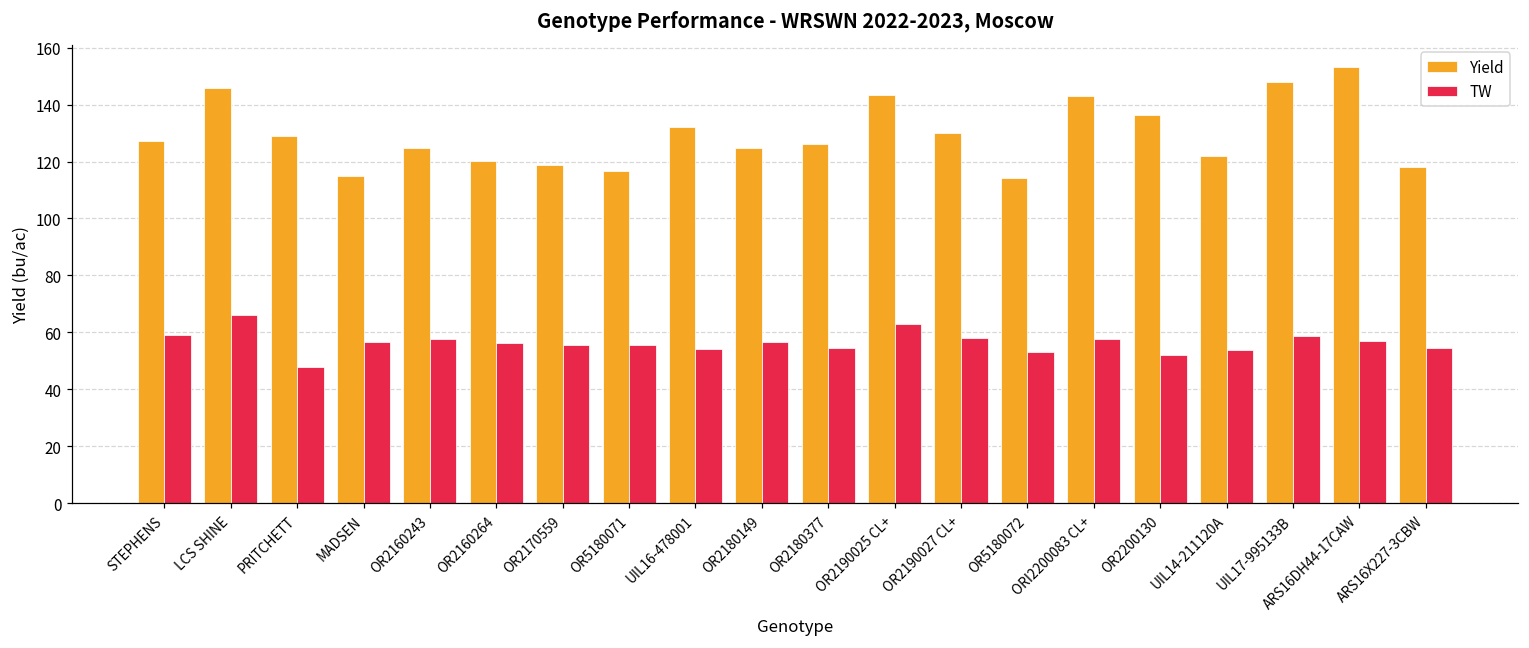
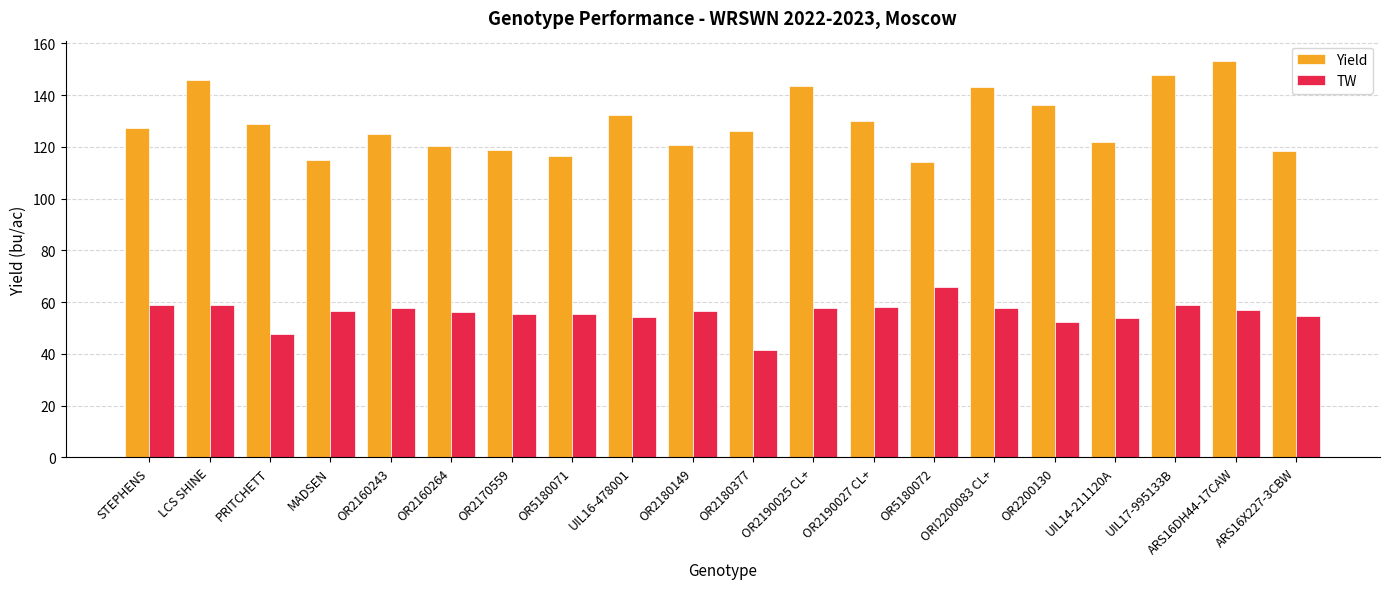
  {
    "Yield": {
      "STEPHENS": 127,
      "LCS SHINE": 146,
      "PRITCHETT": 129,
      "MADSEN": 115,
      "OR2160243": 125,
      "OR2160264": 120,
      "OR2170559": 119,
      "OR5180071": 117,
      "UIL16-478001": 132,
-     "OR2180149": 125,
+     "OR2180149": 121,
      "OR2180377": 126,
      "OR2190025 CL+": 143,
      "OR2190027 CL+": 130,
      "OR5180072": 114,
      "ORI2200083 CL+": 143,
      "OR2200130": 136,
      "UIL14-211120A": 122,
      "UIL17-995133B": 148,
      "ARS16DH44-17CAW": 153,
      "ARS16X227-3CBW": 118
    },
    "TW": {
      "STEPHENS": 59,
-     "LCS SHINE": 66,
+     "LCS SHINE": 59,
      "PRITCHETT": 48,
      "MADSEN": 57,
      "OR2160243": 58,
      "OR2160264": 56,
      "OR2170559": 56,
      "OR5180071": 56,
      "UIL16-478001": 54,
      "OR2180149": 57,
-     "OR2180377": 54,
-     "OR2190025 CL+": 63,
+     "OR2180377": 42,
+     "OR2190025 CL+": 58,
      "OR2190027 CL+": 58,
-     "OR5180072": 53,
+     "OR5180072": 66,
      "ORI2200083 CL+": 58,
      "OR2200130": 52,
      "UIL14-211120A": 54,
      "UIL17-995133B": 59,
      "ARS16DH44-17CAW": 57,
      "ARS16X227-3CBW": 55
    }
  }
